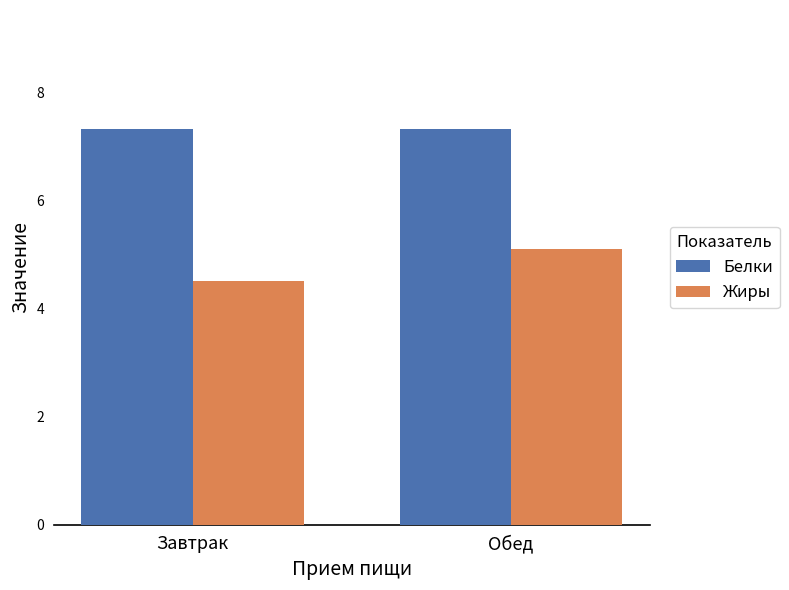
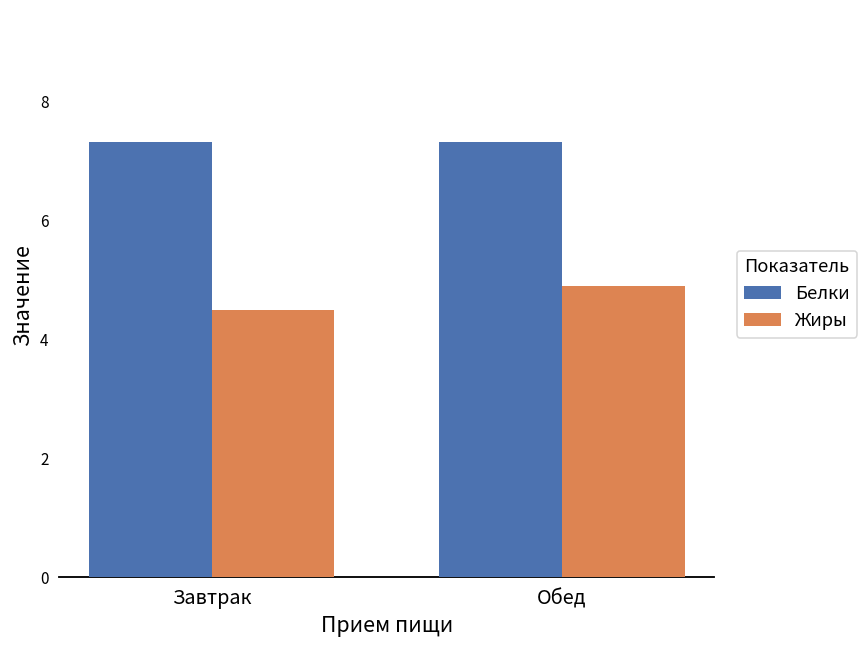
  {
    "Белки": {
      "Завтрак": 7.3,
      "Обед": 7.3
    },
    "Жиры": {
      "Завтрак": 4.5,
-     "Обед": 5.1
+     "Обед": 4.9
    }
  }
